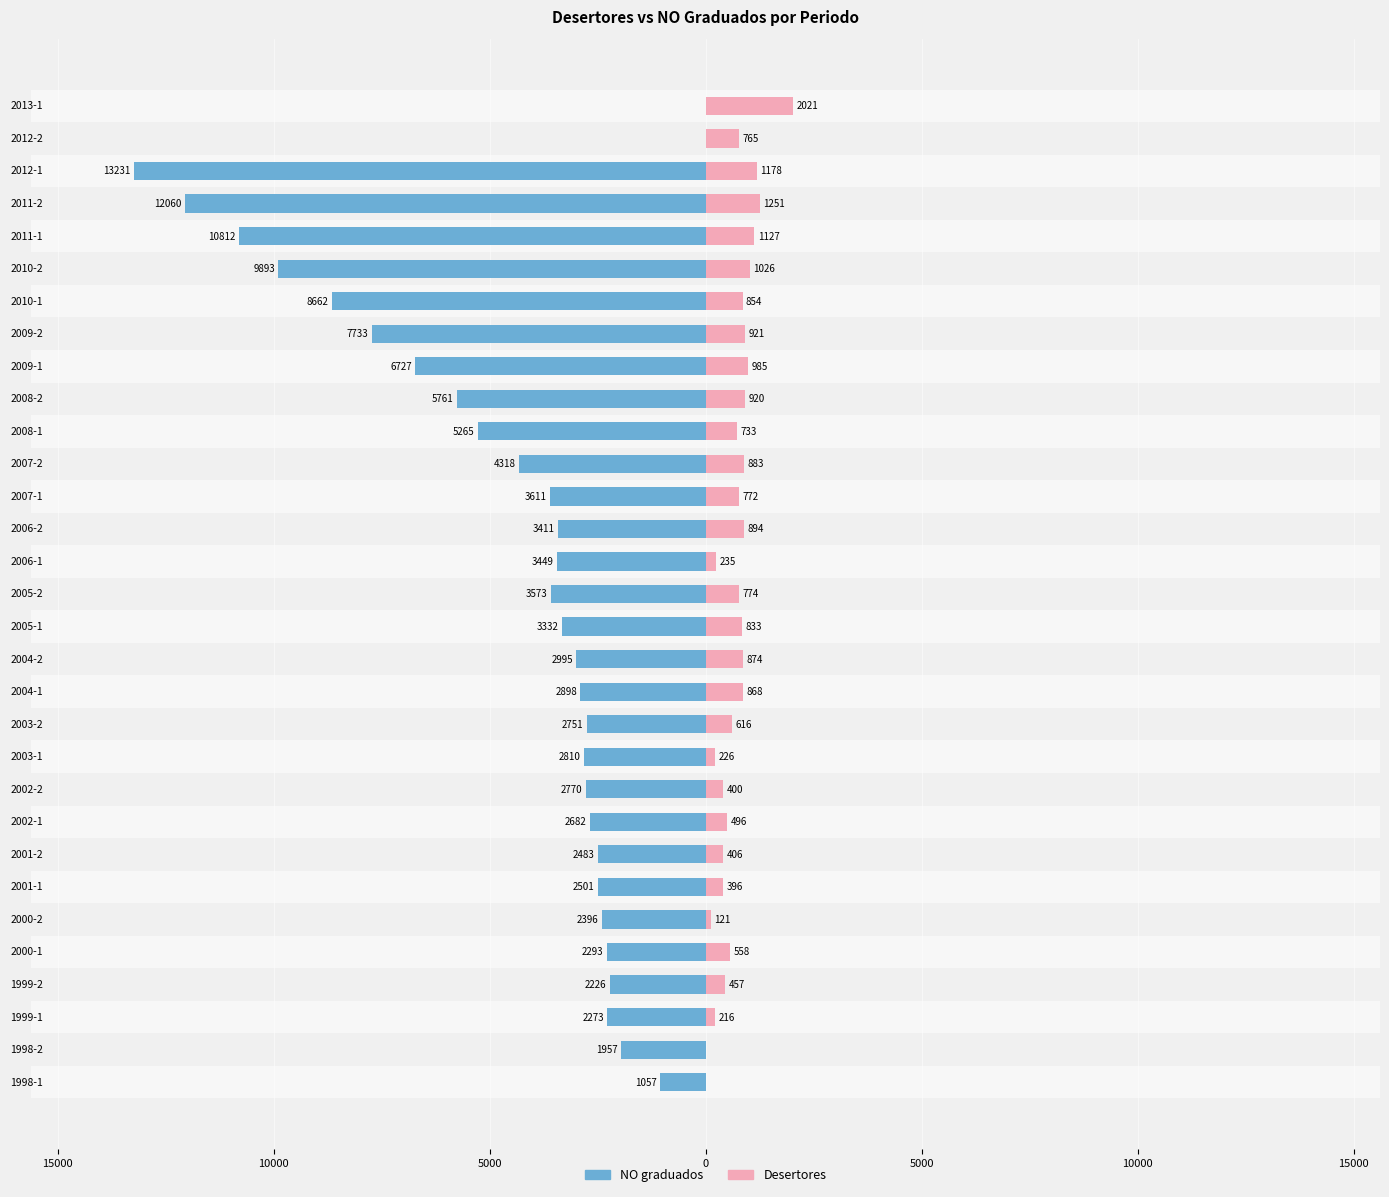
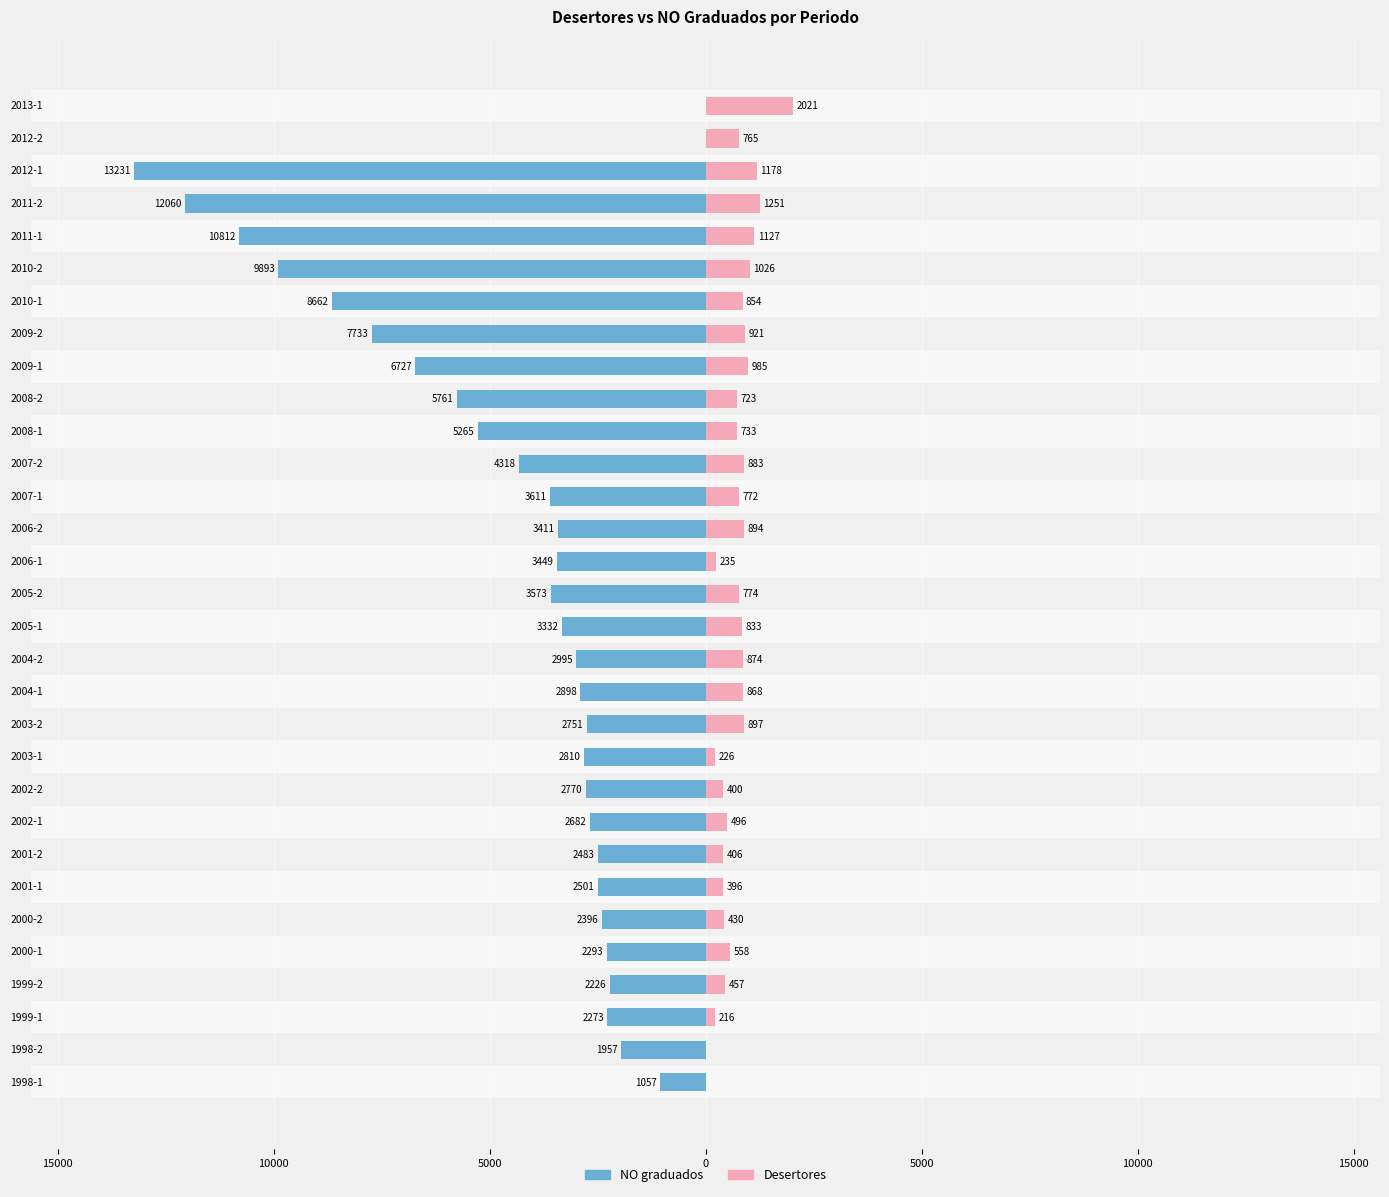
  {
    "Desertores": {
      "2013-1": 2021,
      "2012-2": 765,
      "2012-1": 1178,
      "2011-2": 1251,
      "2011-1": 1127,
      "2010-2": 1026,
      "2010-1": 854,
      "2009-2": 921,
      "2009-1": 985,
-     "2008-2": 920,
+     "2008-2": 723,
      "2008-1": 733,
      "2007-2": 883,
      "2007-1": 772,
      "2006-2": 894,
      "2006-1": 235,
      "2005-2": 774,
      "2005-1": 833,
      "2004-2": 874,
      "2004-1": 868,
-     "2003-2": 616,
+     "2003-2": 897,
      "2003-1": 226,
      "2002-2": 400,
      "2002-1": 496,
      "2001-2": 406,
      "2001-1": 396,
-     "2000-2": 121,
+     "2000-2": 430,
      "2000-1": 558,
      "1999-2": 457,
      "1999-1": 216
    }
  }
